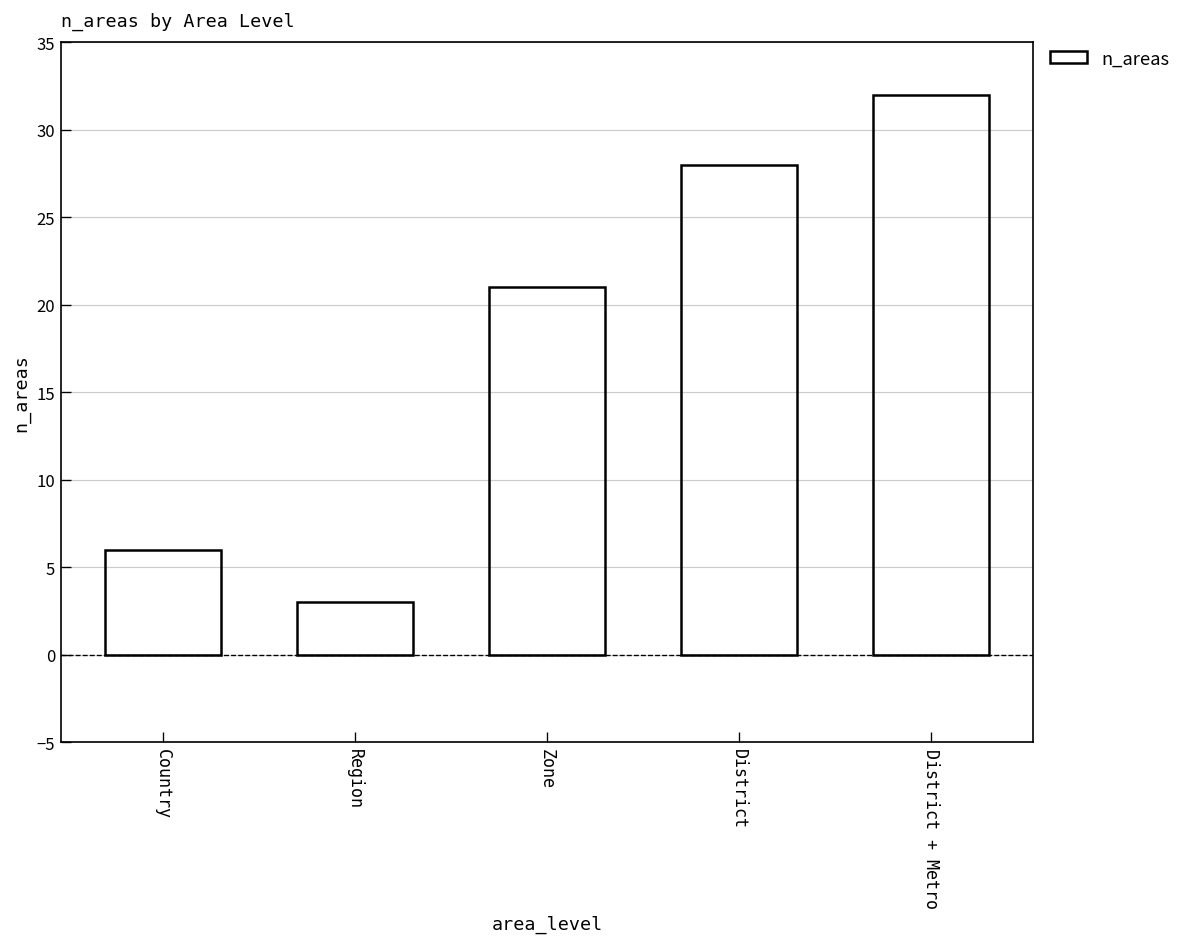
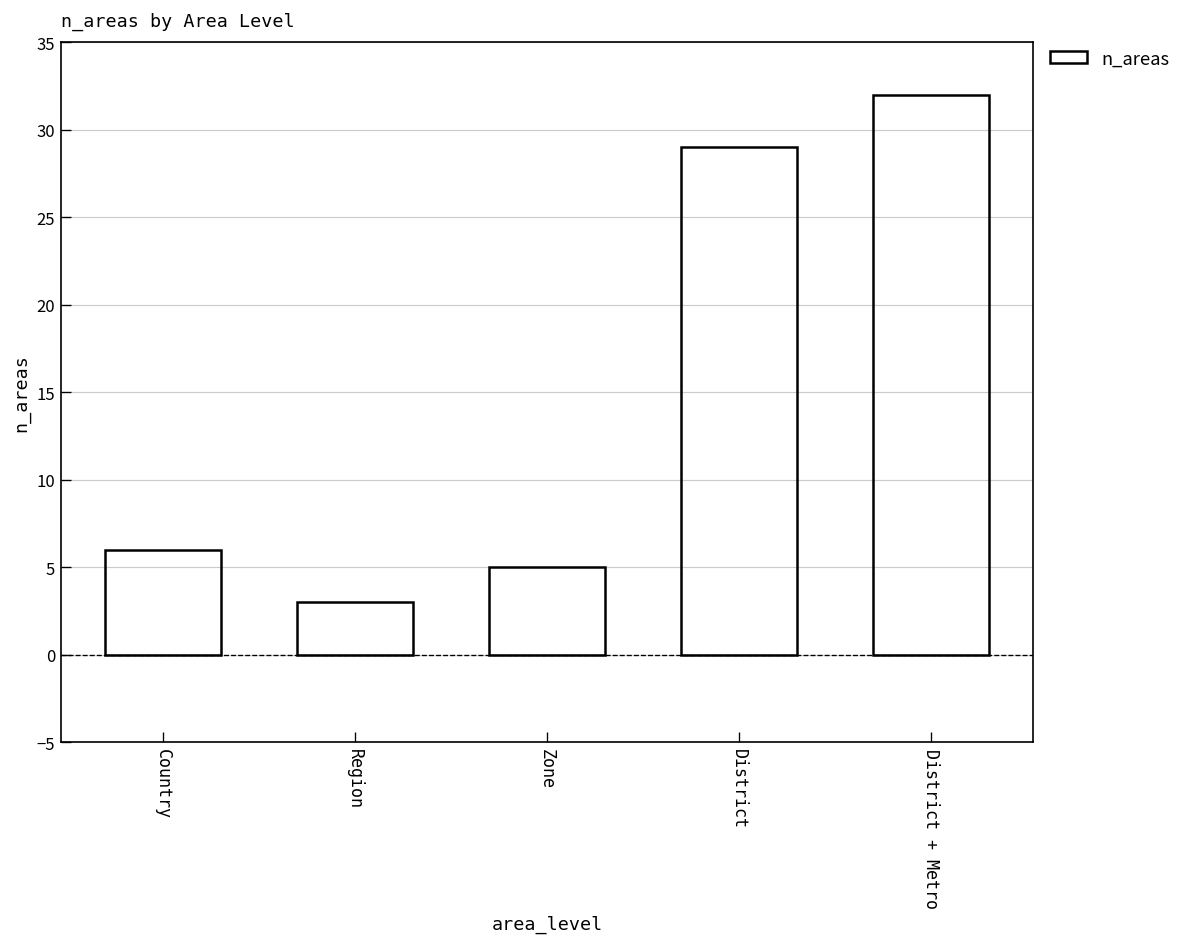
  {
    "Country": 6,
    "Region": 3,
-   "Zone": 21,
-   "District": 28,
+   "Zone": 5,
+   "District": 29,
    "District + Metro": 32
  }
